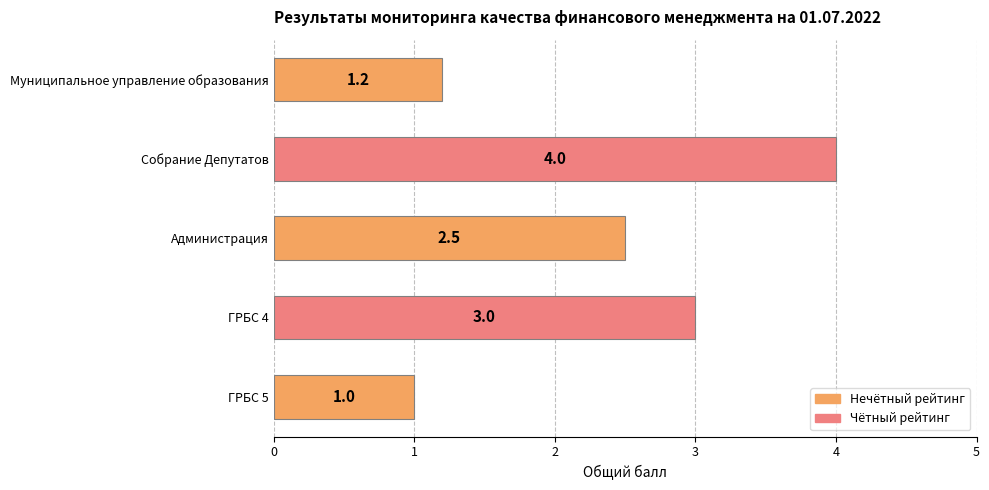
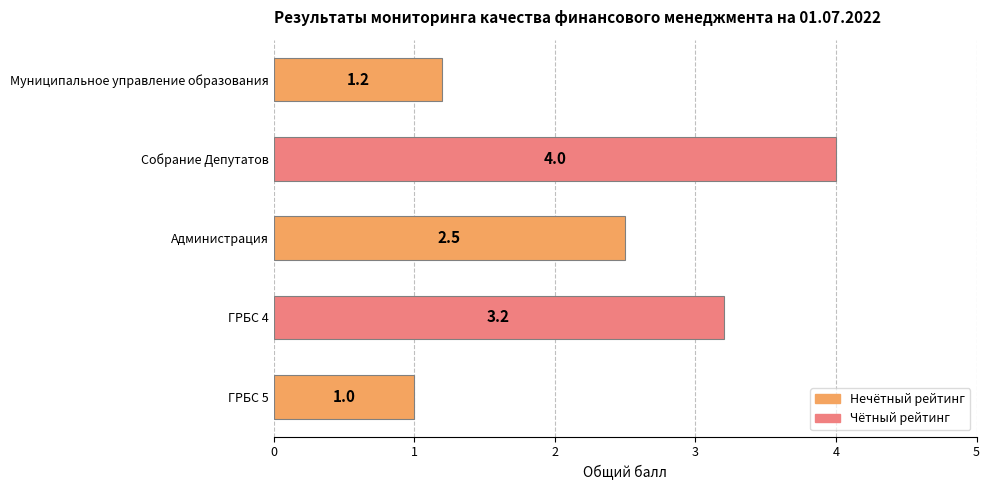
  {
    "Муниципальное управление образования": 1.2,
    "Собрание Депутатов": 4.0,
    "Администрация": 2.5,
-   "ГРБС 4": 3.0,
+   "ГРБС 4": 3.2,
    "ГРБС 5": 1.0
  }
